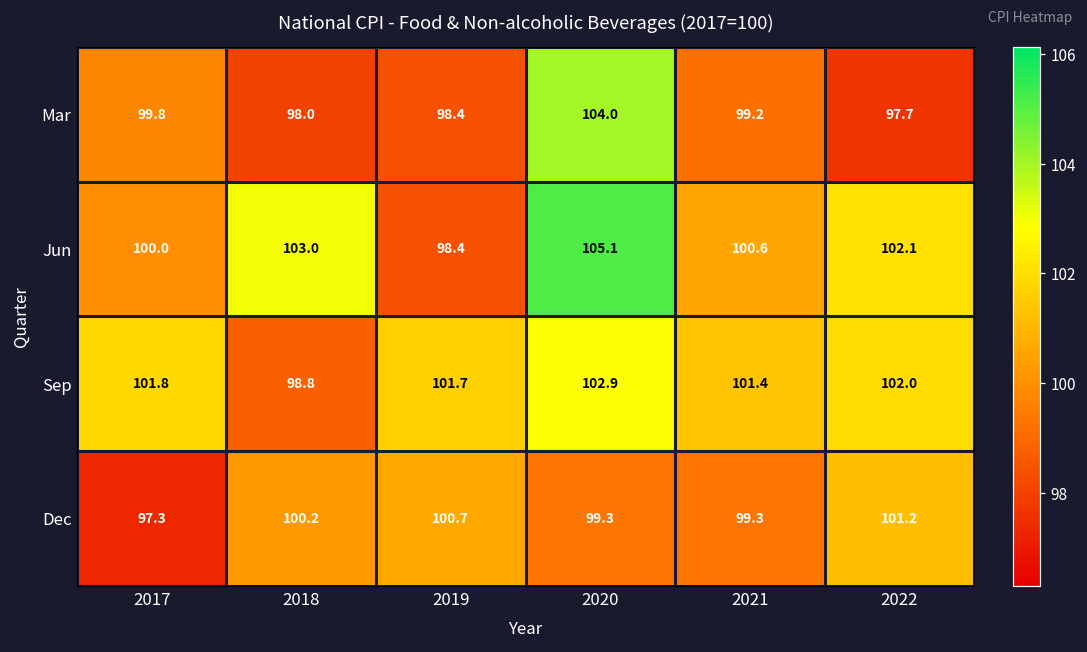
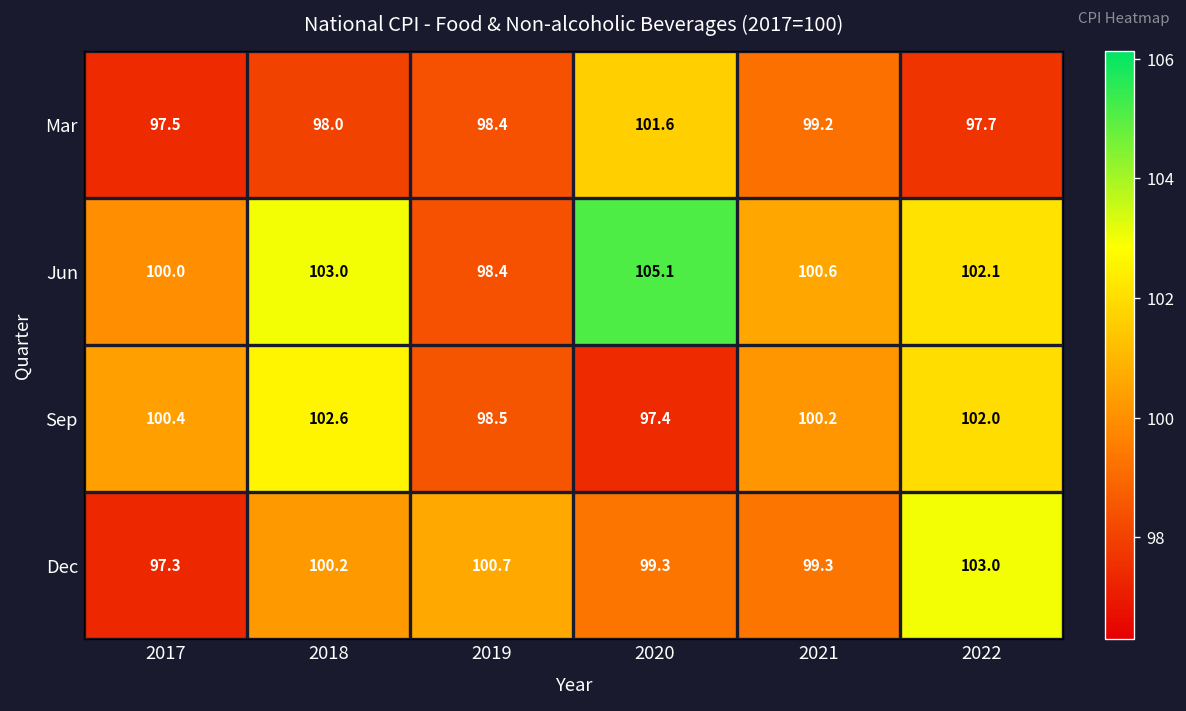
  {
    "Mar": {
-     "2017": 99.8,
+     "2017": 97.5,
      "2018": 98.0,
      "2019": 98.4,
-     "2020": 104.0,
+     "2020": 101.6,
      "2021": 99.2,
      "2022": 97.7
    },
    "Jun": {
      "2017": 100.0,
      "2018": 103.0,
      "2019": 98.4,
      "2020": 105.1,
      "2021": 100.6,
      "2022": 102.1
    },
    "Sep": {
-     "2017": 101.8,
-     "2018": 98.8,
-     "2019": 101.7,
-     "2020": 102.9,
-     "2021": 101.4,
+     "2017": 100.4,
+     "2018": 102.6,
+     "2019": 98.5,
+     "2020": 97.4,
+     "2021": 100.2,
      "2022": 102.0
    },
    "Dec": {
      "2017": 97.3,
      "2018": 100.2,
      "2019": 100.7,
      "2020": 99.3,
      "2021": 99.3,
-     "2022": 101.2
+     "2022": 103.0
    }
  }
